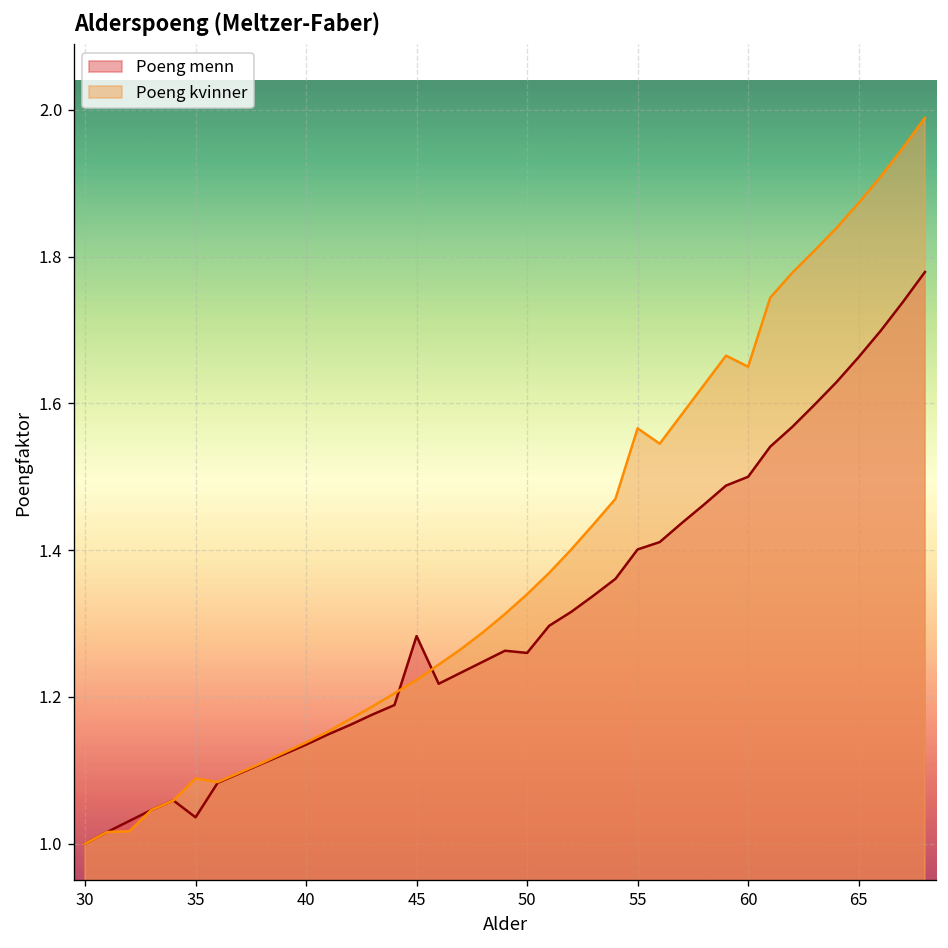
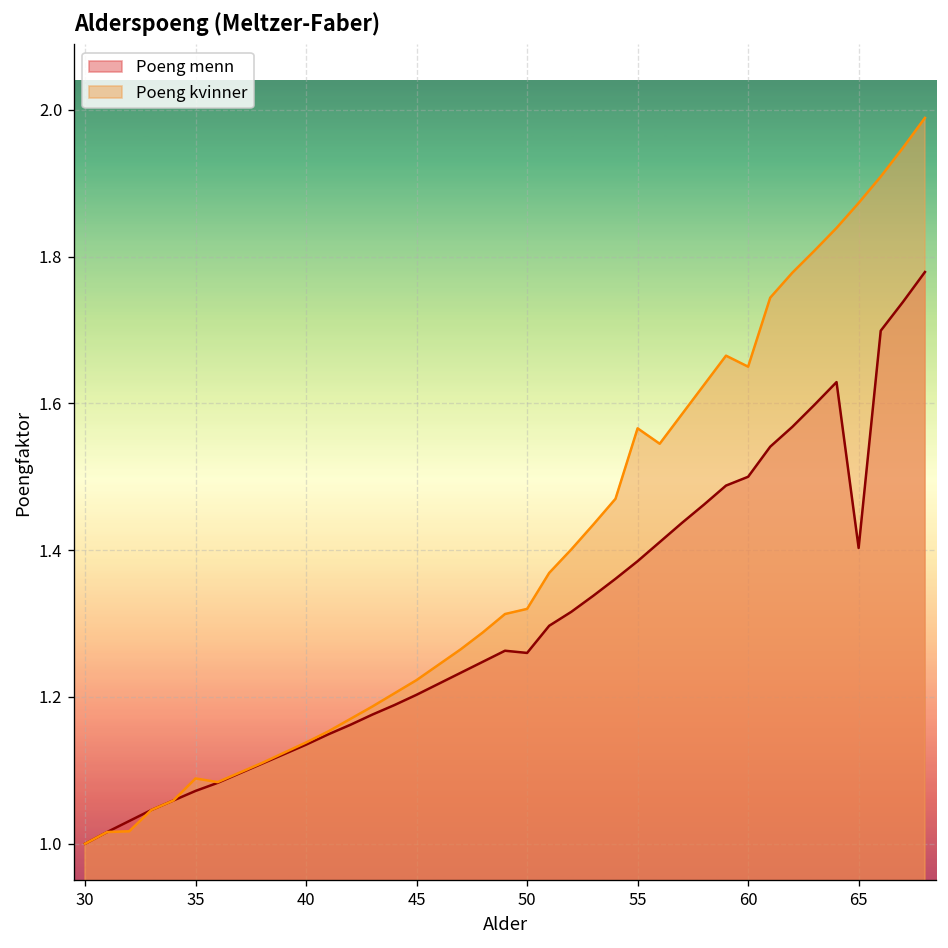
  {
    "Poeng menn": {
-     "35": 1.04,
-     "45": 1.28,
+     "35": 1.07,
+     "45": 1.20,
      "50": 1.26,
-     "55": 1.40,
+     "55": 1.39,
      "60": 1.50,
-     "65": 1.66
+     "65": 1.40
    },
    "Poeng kvinner": {
      "35": 1.09,
      "45": 1.22,
-     "50": 1.34,
+     "50": 1.32,
      "55": 1.57,
      "60": 1.65,
      "65": 1.87
    }
  }
